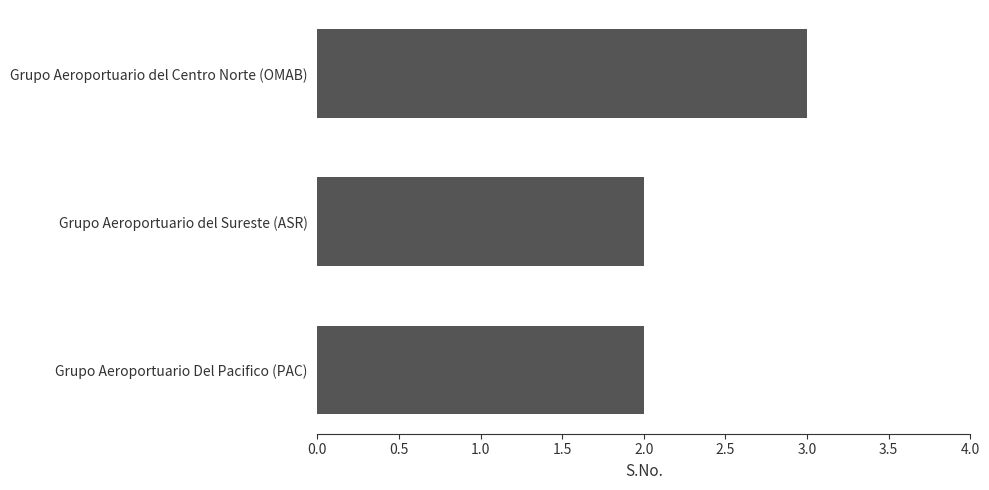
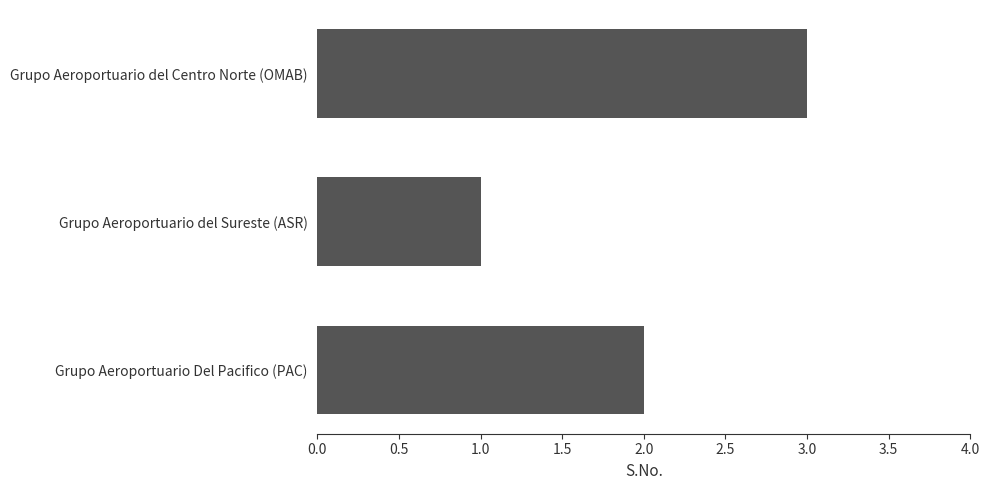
  {
    "Grupo Aeroportuario del Centro Norte (OMAB)": 3,
-   "Grupo Aeroportuario del Sureste (ASR)": 2,
+   "Grupo Aeroportuario del Sureste (ASR)": 1,
    "Grupo Aeroportuario Del Pacifico (PAC)": 2
  }
